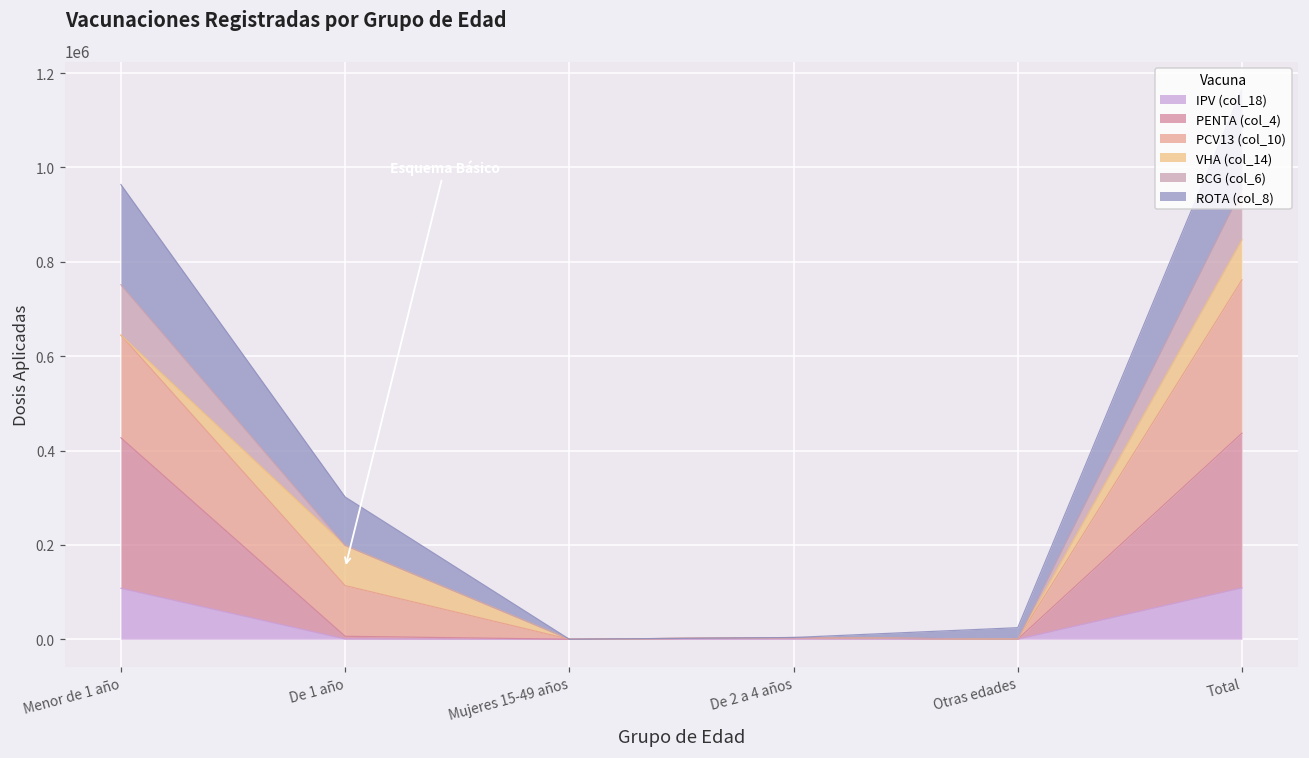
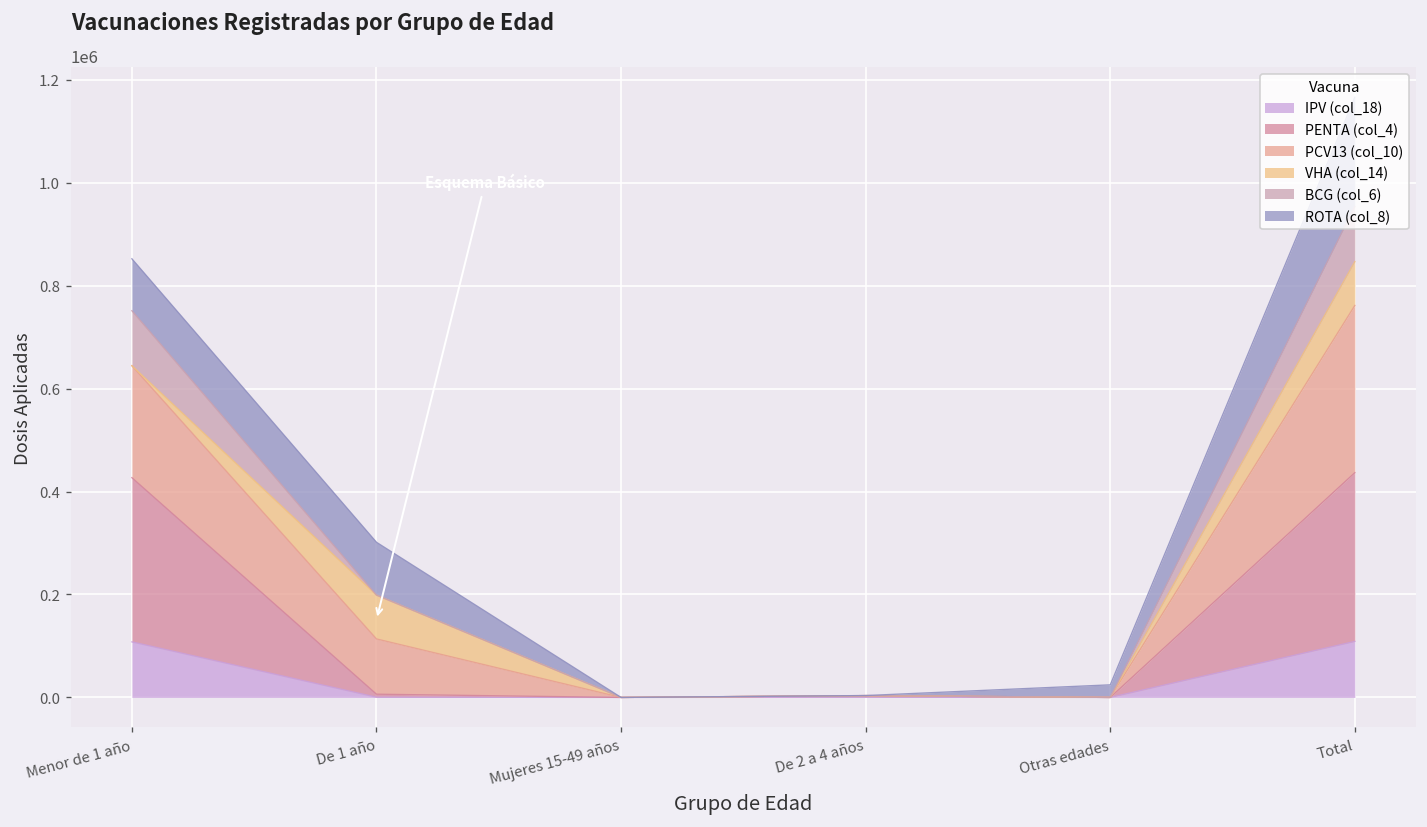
  {
    "ROTA (col_8)": {
-     "Menor de 1 año": 210000,
+     "Menor de 1 año": 100000,
      "De 1 año": 100000,
      "Otras edades": 20000
    }
  }
